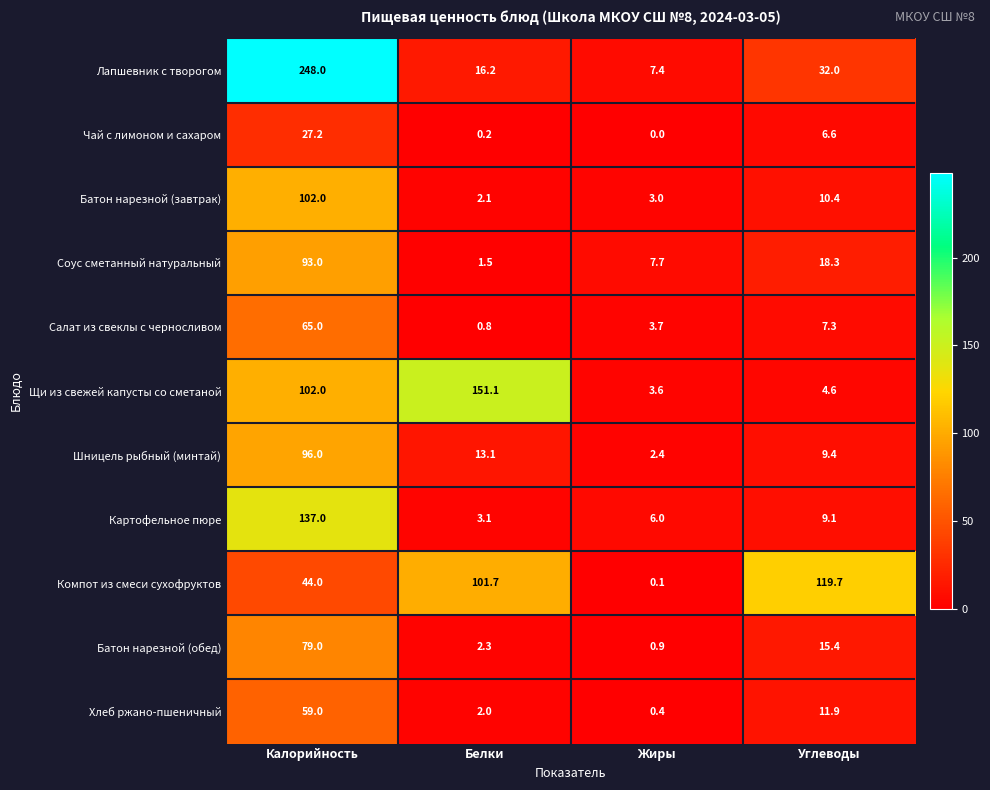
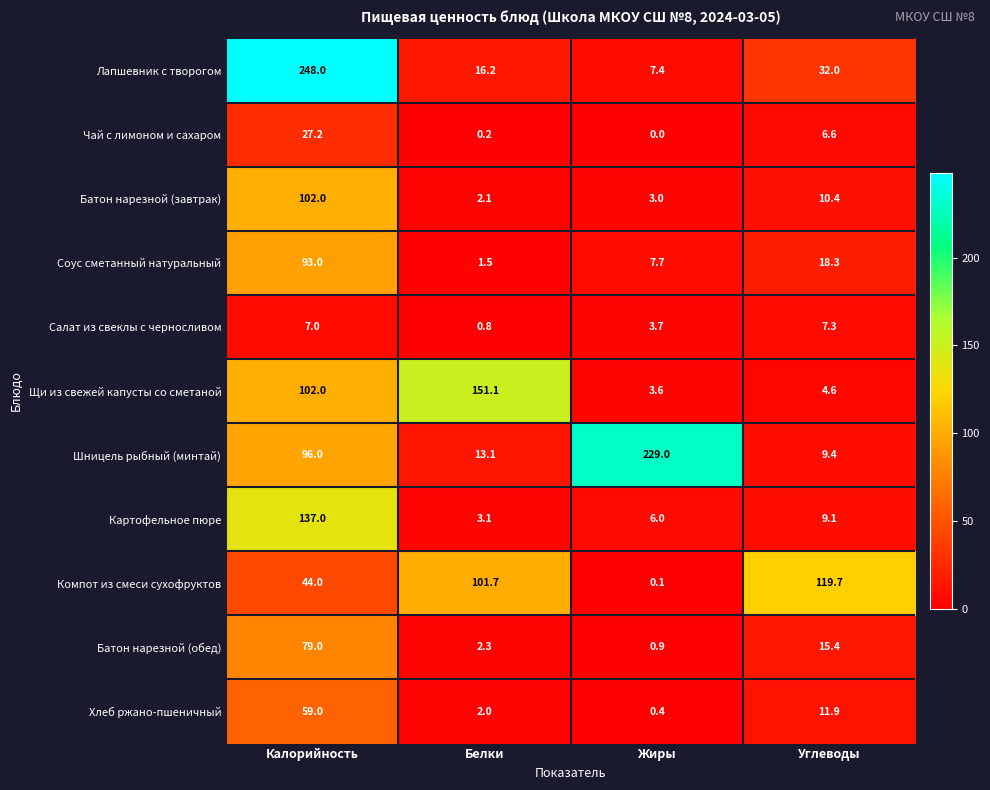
  {
    "Лапшевник с творогом": {
      "Калорийность": 248.0,
      "Белки": 16.2,
      "Жиры": 7.4,
      "Углеводы": 32.0
    },
    "Чай с лимоном и сахаром": {
      "Калорийность": 27.2,
      "Белки": 0.2,
      "Жиры": 0.0,
      "Углеводы": 6.6
    },
    "Батон нарезной (завтрак)": {
      "Калорийность": 102.0,
      "Белки": 2.1,
      "Жиры": 3.0,
      "Углеводы": 10.4
    },
    "Соус сметанный натуральный": {
      "Калорийность": 93.0,
      "Белки": 1.5,
      "Жиры": 7.7,
      "Углеводы": 18.3
    },
    "Салат из свеклы с черносливом": {
-     "Калорийность": 65.0,
+     "Калорийность": 7.0,
      "Белки": 0.8,
      "Жиры": 3.7,
      "Углеводы": 7.3
    },
    "Щи из свежей капусты со сметаной": {
      "Калорийность": 102.0,
      "Белки": 151.1,
      "Жиры": 3.6,
      "Углеводы": 4.6
    },
    "Шницель рыбный (минтай)": {
      "Калорийность": 96.0,
      "Белки": 13.1,
-     "Жиры": 2.4,
+     "Жиры": 229.0,
      "Углеводы": 9.4
    },
    "Картофельное пюре": {
      "Калорийность": 137.0,
      "Белки": 3.1,
      "Жиры": 6.0,
      "Углеводы": 9.1
    },
    "Компот из смеси сухофруктов": {
      "Калорийность": 44.0,
      "Белки": 101.7,
      "Жиры": 0.1,
      "Углеводы": 119.7
    },
    "Батон нарезной (обед)": {
      "Калорийность": 79.0,
      "Белки": 2.3,
      "Жиры": 0.9,
      "Углеводы": 15.4
    },
    "Хлеб ржано-пшеничный": {
      "Калорийность": 59.0,
      "Белки": 2.0,
      "Жиры": 0.4,
      "Углеводы": 11.9
    }
  }
